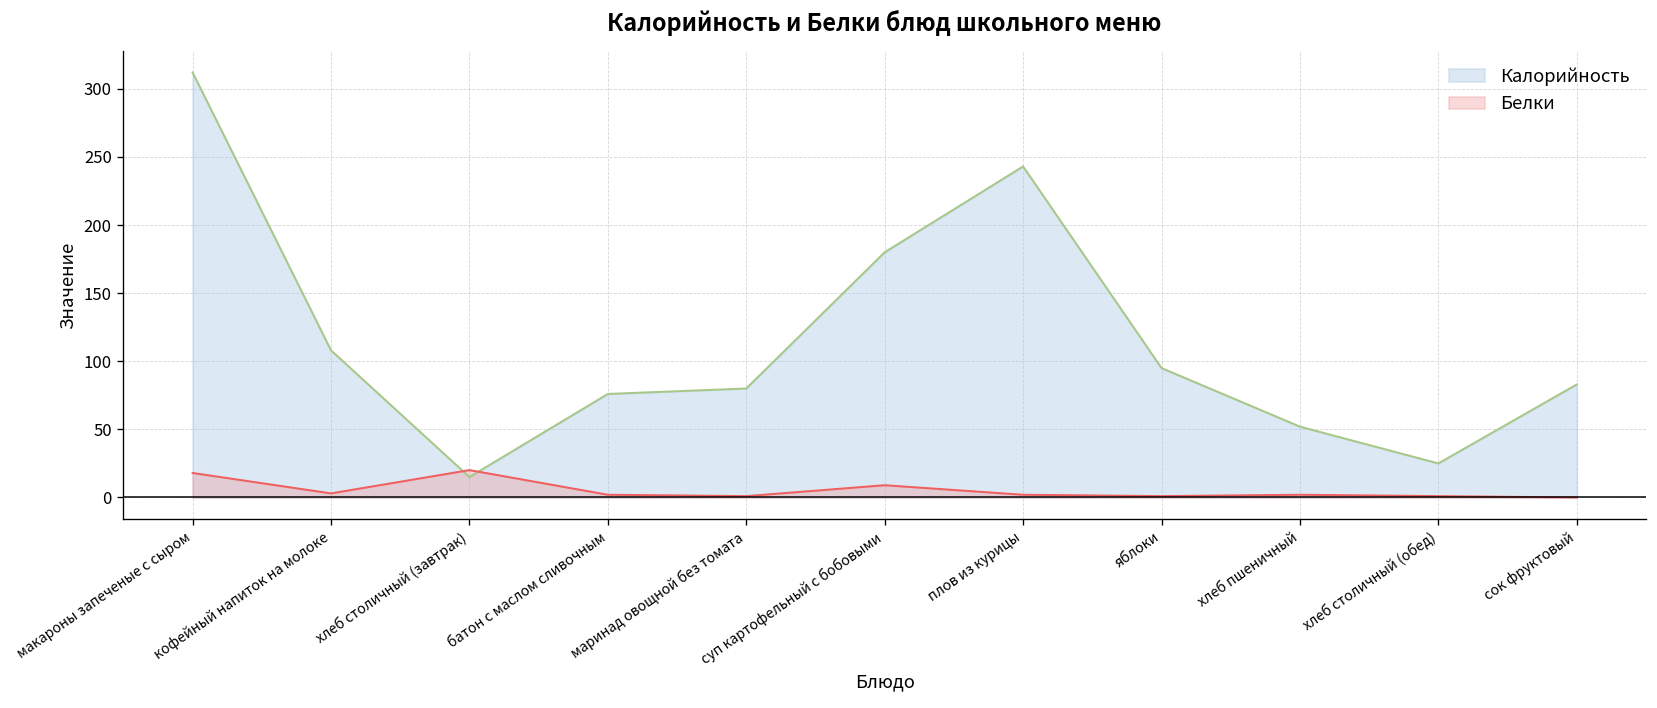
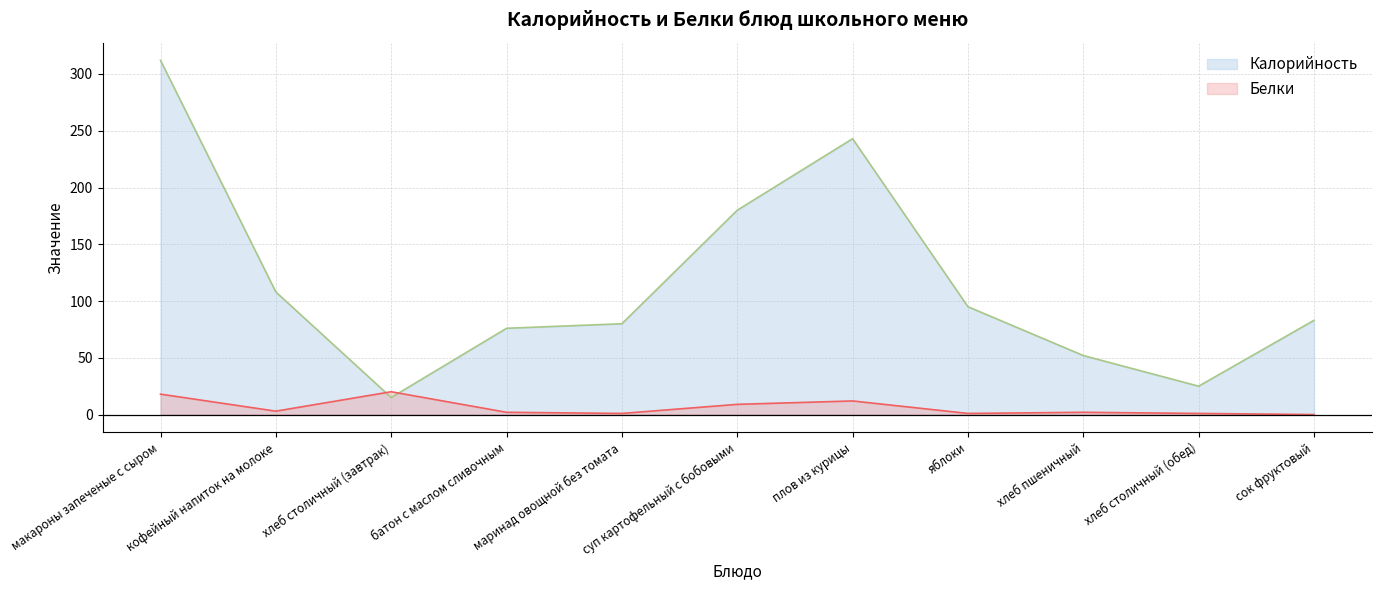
  {
    "Калорийность": {
      "макароны запеченые с сыром": 312,
      "кофейный напиток на молоке": 108,
      "хлеб столичный (завтрак)": 15,
      "батон с маслом сливочным": 76,
      "маринад овощной без томата": 80,
      "суп картофельный с бобовыми": 180,
      "плов из курицы": 243,
      "яблоки": 95,
      "хлеб пшеничный": 52,
      "хлеб столичный (обед)": 25,
      "сок фруктовый": 83
    },
    "Белки": {
      "макароны запеченые с сыром": 18,
      "кофейный напиток на молоке": 3,
      "хлеб столичный (завтрак)": 20,
      "батон с маслом сливочным": 2,
      "маринад овощной без томата": 1,
      "суп картофельный с бобовыми": 9,
-     "плов из курицы": 2,
+     "плов из курицы": 12,
      "яблоки": 1,
      "хлеб пшеничный": 2,
      "хлеб столичный (обед)": 1,
      "сок фруктовый": 0
    }
  }
